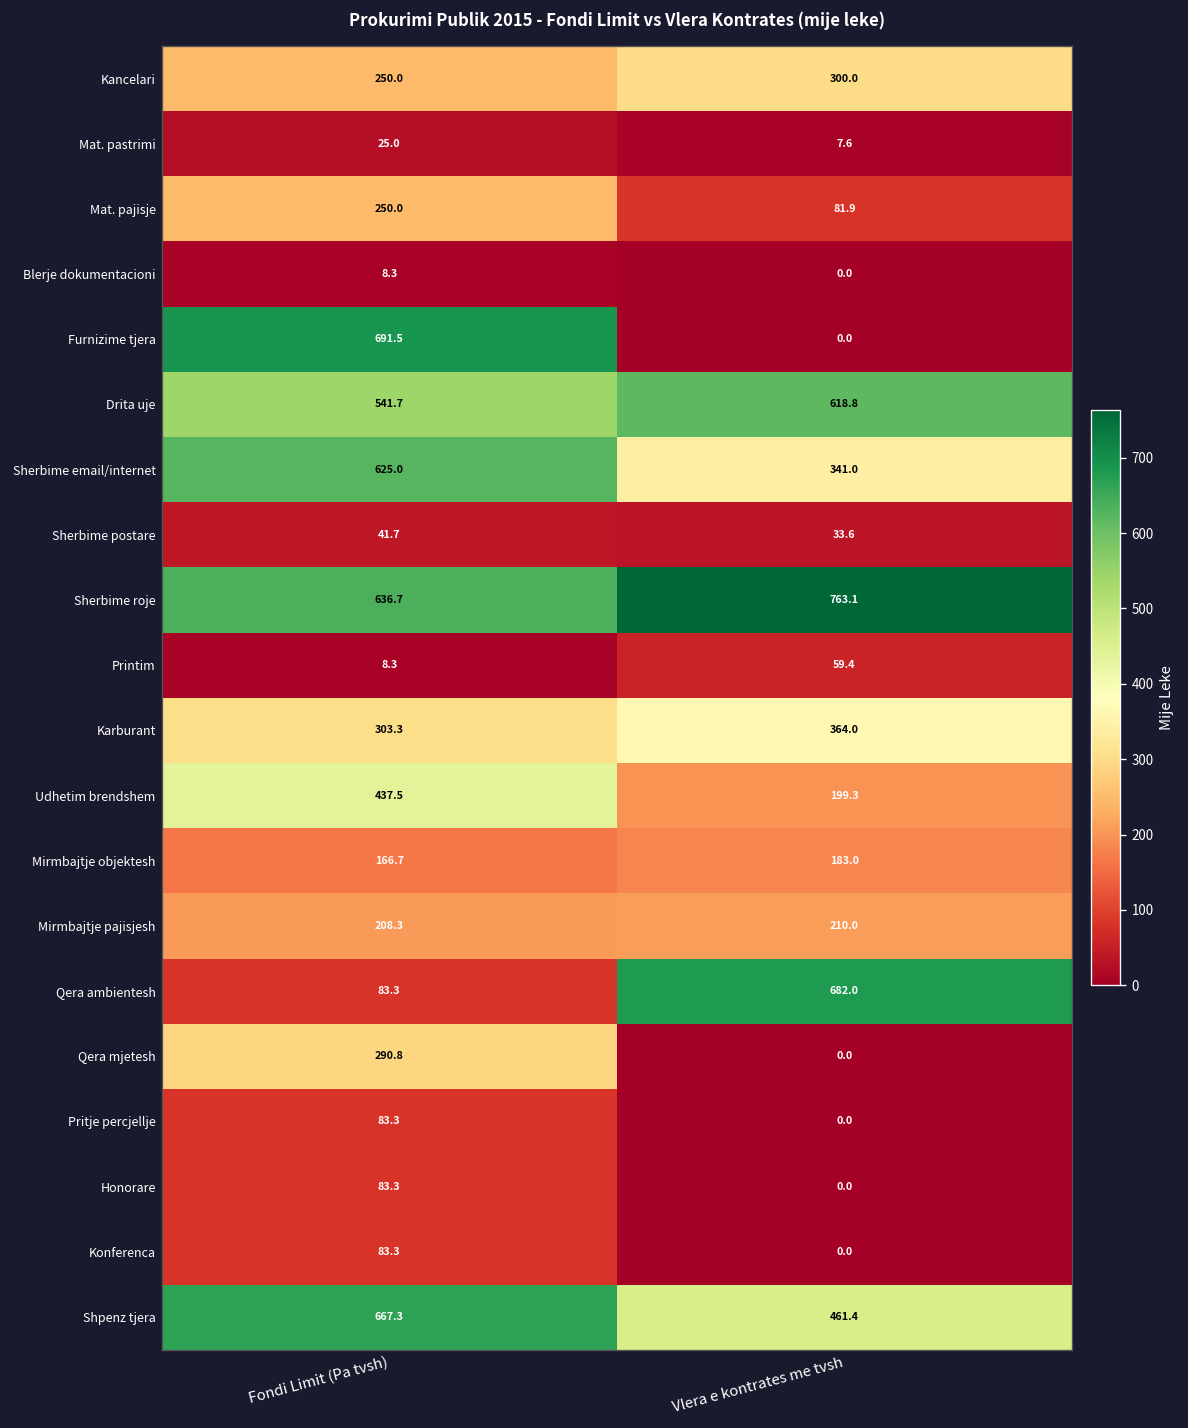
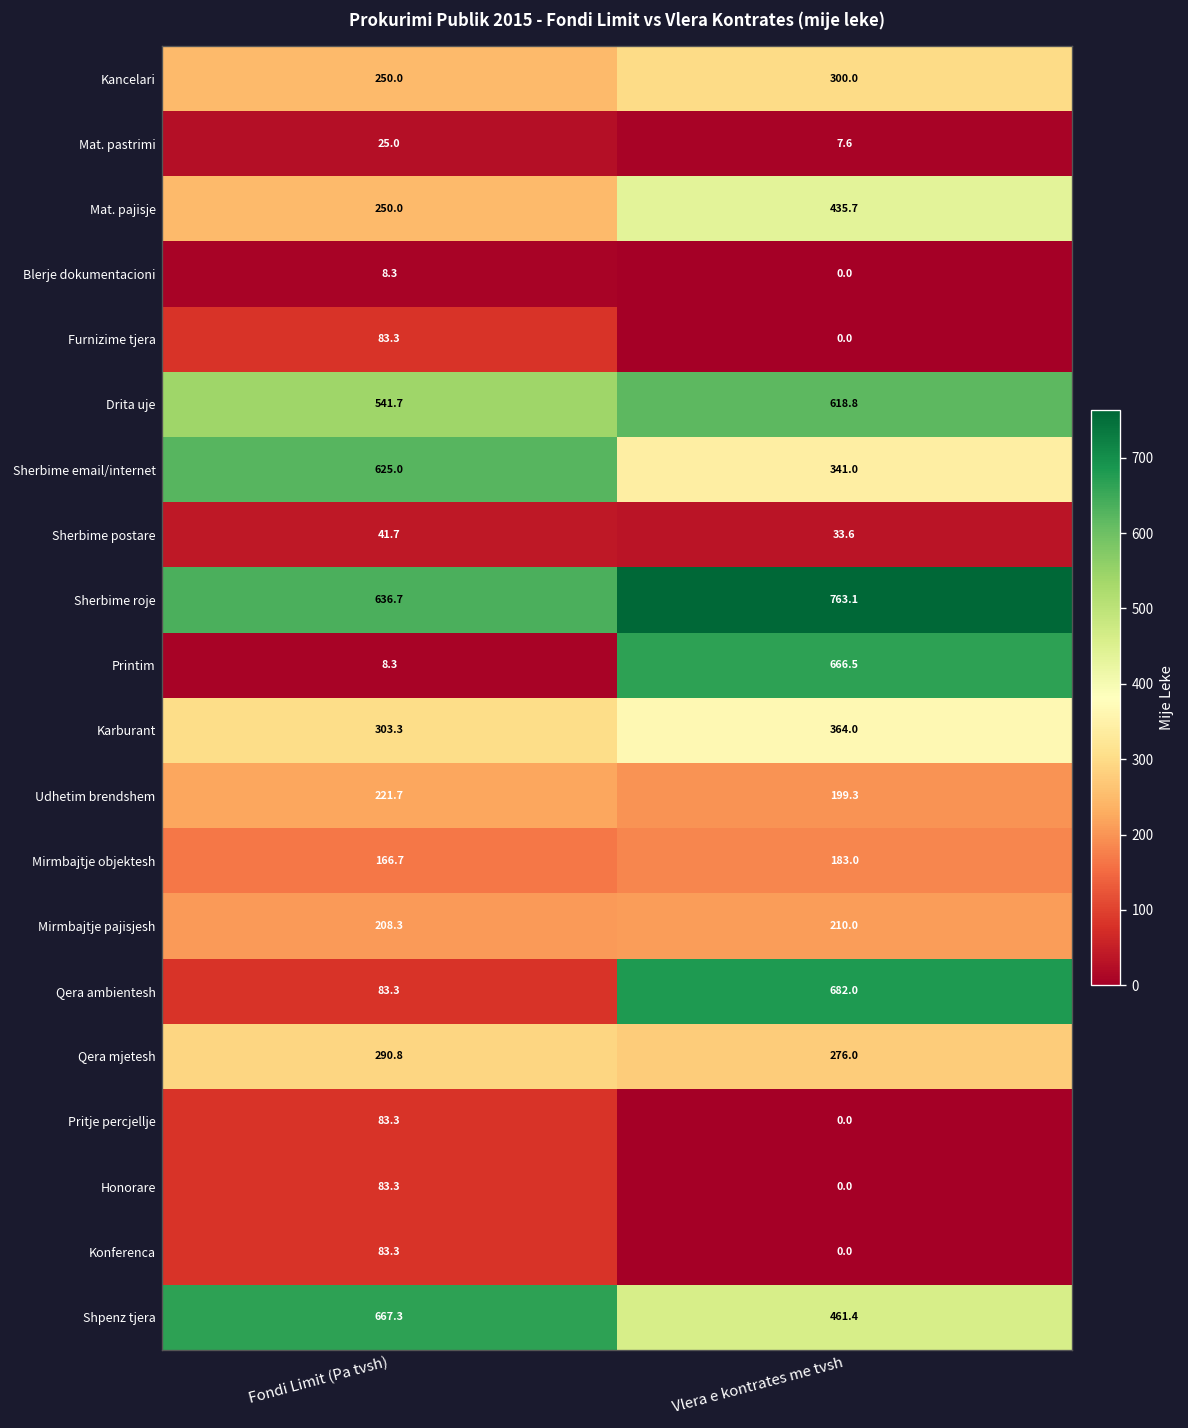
  {
    "Kancelari": {
      "Fondi Limit (Pa tvsh)": 250.0,
      "Vlera e kontrates me tvsh": 300.0
    },
    "Mat. pastrimi": {
      "Fondi Limit (Pa tvsh)": 25.0,
      "Vlera e kontrates me tvsh": 7.6
    },
    "Mat. pajisje": {
      "Fondi Limit (Pa tvsh)": 250.0,
-     "Vlera e kontrates me tvsh": 81.9
+     "Vlera e kontrates me tvsh": 435.7
    },
    "Blerje dokumentacioni": {
      "Fondi Limit (Pa tvsh)": 8.3,
      "Vlera e kontrates me tvsh": 0.0
    },
    "Furnizime tjera": {
-     "Fondi Limit (Pa tvsh)": 691.5,
+     "Fondi Limit (Pa tvsh)": 83.3,
      "Vlera e kontrates me tvsh": 0.0
    },
    "Drita uje": {
      "Fondi Limit (Pa tvsh)": 541.7,
      "Vlera e kontrates me tvsh": 618.8
    },
    "Sherbime email/internet": {
      "Fondi Limit (Pa tvsh)": 625.0,
      "Vlera e kontrates me tvsh": 341.0
    },
    "Sherbime postare": {
      "Fondi Limit (Pa tvsh)": 41.7,
      "Vlera e kontrates me tvsh": 33.6
    },
    "Sherbime roje": {
      "Fondi Limit (Pa tvsh)": 636.7,
      "Vlera e kontrates me tvsh": 763.1
    },
    "Printim": {
      "Fondi Limit (Pa tvsh)": 8.3,
-     "Vlera e kontrates me tvsh": 59.4
+     "Vlera e kontrates me tvsh": 666.5
    },
    "Karburant": {
      "Fondi Limit (Pa tvsh)": 303.3,
      "Vlera e kontrates me tvsh": 364.0
    },
    "Udhetim brendshem": {
-     "Fondi Limit (Pa tvsh)": 437.5,
+     "Fondi Limit (Pa tvsh)": 221.7,
      "Vlera e kontrates me tvsh": 199.3
    },
    "Mirmbajtje objektesh": {
      "Fondi Limit (Pa tvsh)": 166.7,
      "Vlera e kontrates me tvsh": 183.0
    },
    "Mirmbajtje pajisjesh": {
      "Fondi Limit (Pa tvsh)": 208.3,
      "Vlera e kontrates me tvsh": 210.0
    },
    "Qera ambientesh": {
      "Fondi Limit (Pa tvsh)": 83.3,
      "Vlera e kontrates me tvsh": 682.0
    },
    "Qera mjetesh": {
      "Fondi Limit (Pa tvsh)": 290.8,
-     "Vlera e kontrates me tvsh": 0.0
+     "Vlera e kontrates me tvsh": 276.0
    },
    "Pritje percjellje": {
      "Fondi Limit (Pa tvsh)": 83.3,
      "Vlera e kontrates me tvsh": 0.0
    },
    "Honorare": {
      "Fondi Limit (Pa tvsh)": 83.3,
      "Vlera e kontrates me tvsh": 0.0
    },
    "Konferenca": {
      "Fondi Limit (Pa tvsh)": 83.3,
      "Vlera e kontrates me tvsh": 0.0
    },
    "Shpenz tjera": {
      "Fondi Limit (Pa tvsh)": 667.3,
      "Vlera e kontrates me tvsh": 461.4
    }
  }
